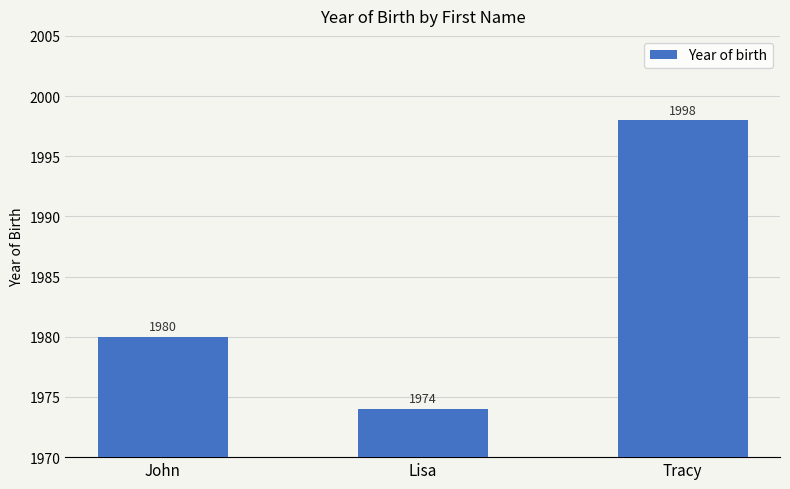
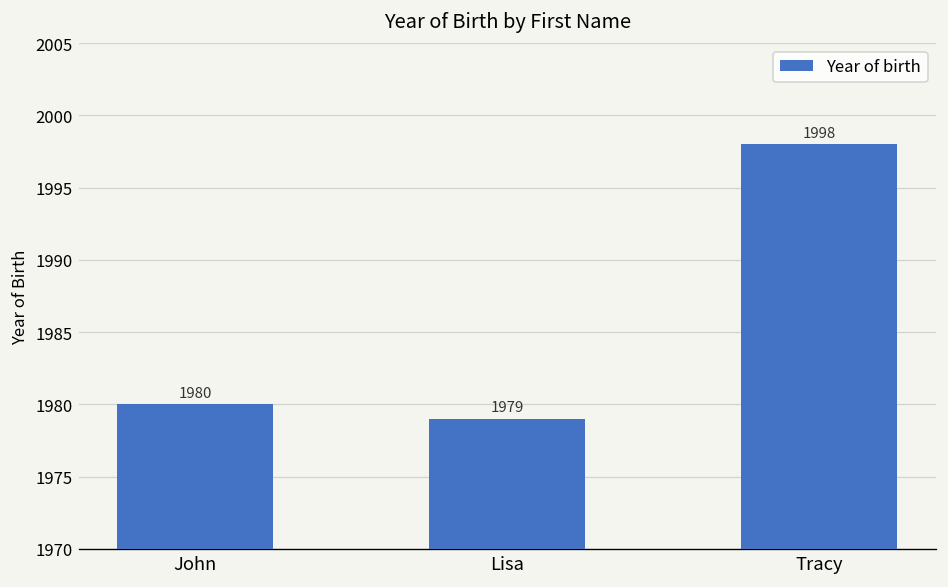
  {
    "John": 1980,
-   "Lisa": 1974,
+   "Lisa": 1979,
    "Tracy": 1998
  }
